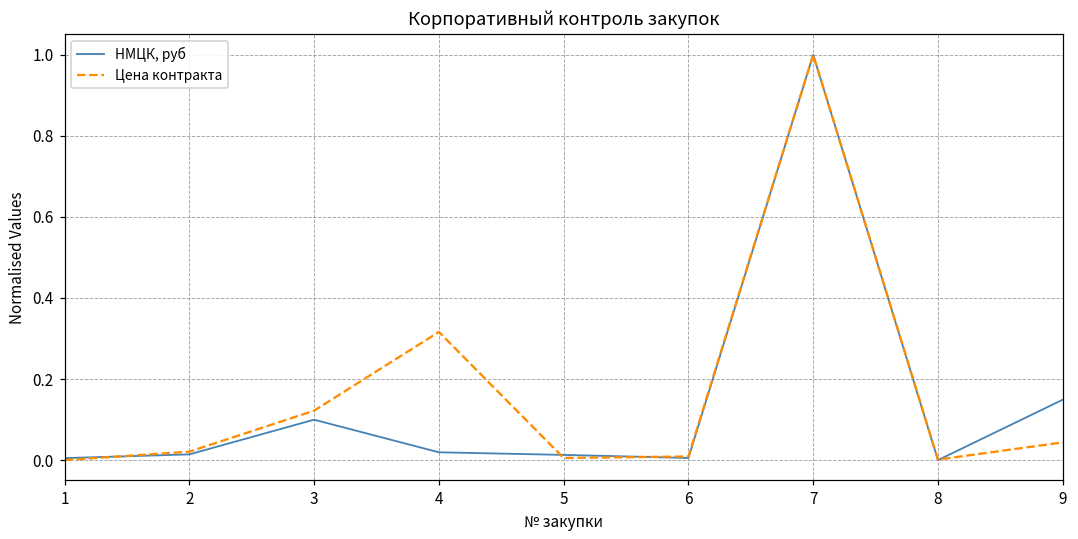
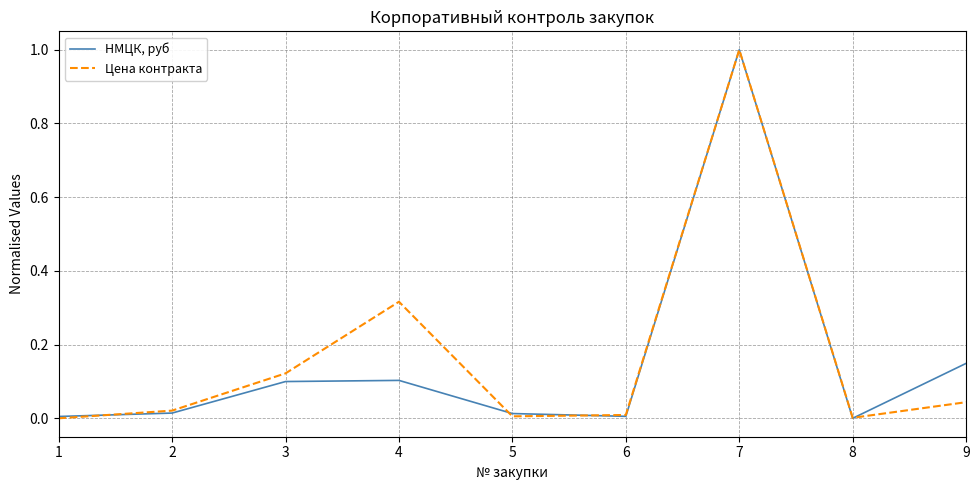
  {
    "НМЦК, руб": {
      "3": 0.10,
-     "4": 0.02,
+     "4": 0.10,
      "5": 0.01,
      "9": 0.15
    },
    "Цена контракта": {
      "3": 0.12,
      "4": 0.32,
      "5": 0.01,
      "9": 0.04
    }
  }
